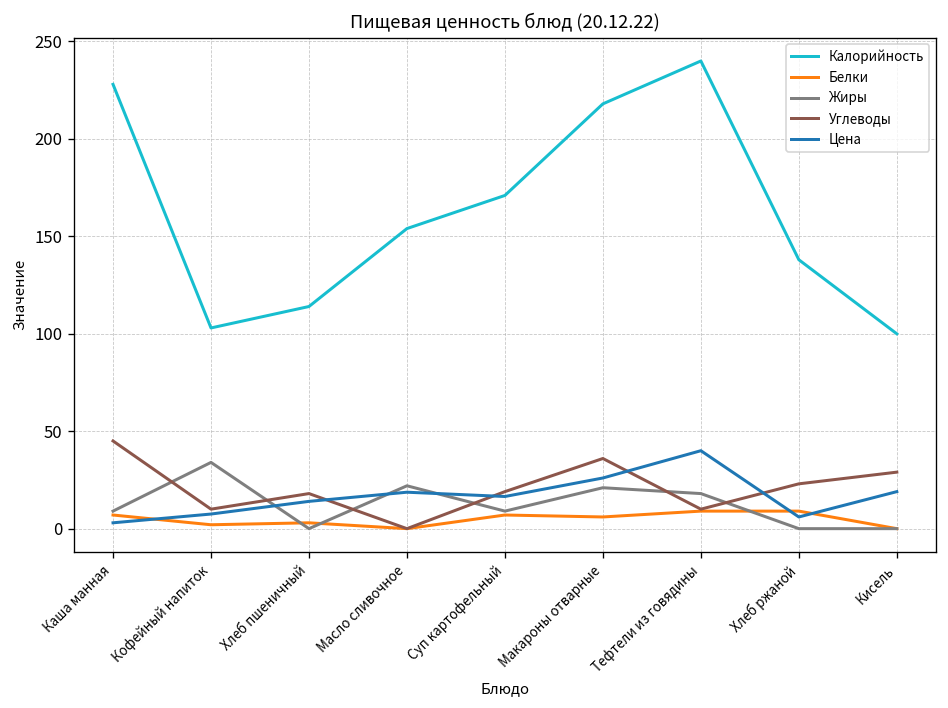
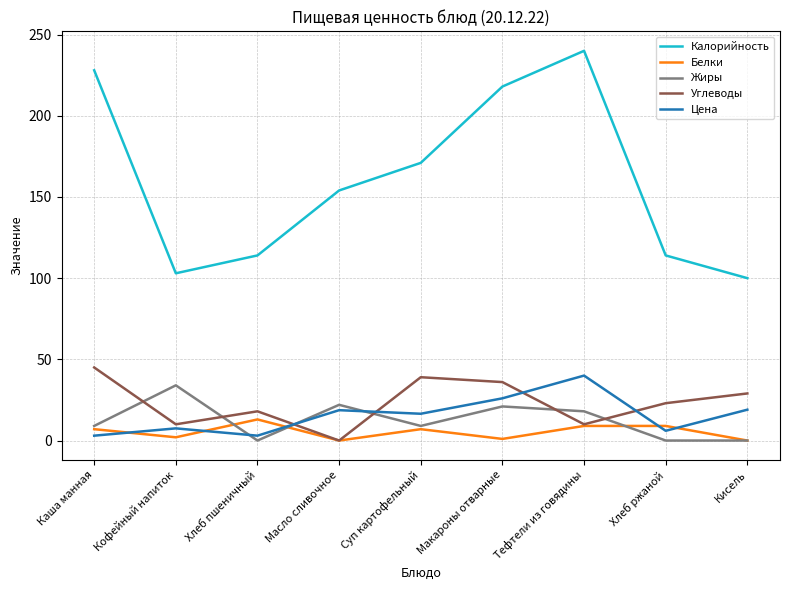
  {
    "Калорийность": {
      "Каша манная": 228,
      "Кофейный напиток": 103,
      "Хлеб пшеничный": 114,
      "Масло сливочное": 154,
      "Суп картофельный": 171,
      "Макароны отварные": 218,
      "Тефтели из говядины": 240,
-     "Хлеб ржаной": 138,
+     "Хлеб ржаной": 114,
      "Кисель": 100
    },
    "Белки": {
      "Каша манная": 7,
      "Кофейный напиток": 2,
-     "Хлеб пшеничный": 3,
+     "Хлеб пшеничный": 13,
      "Суп картофельный": 7,
-     "Макароны отварные": 6,
+     "Макароны отварные": 1,
      "Хлеб ржаной": 9
    },
    "Жиры": {
      "Каша манная": 9,
      "Кофейный напиток": 34,
      "Хлеб пшеничный": 0,
      "Масло сливочное": 22,
      "Суп картофельный": 9,
      "Макароны отварные": 21,
      "Тефтели из говядины": 18,
      "Хлеб ржаной": 0
    },
    "Углеводы": {
      "Каша манная": 45,
      "Кофейный напиток": 10,
      "Хлеб пшеничный": 18,
-     "Суп картофельный": 19,
+     "Суп картофельный": 39,
      "Макароны отварные": 36,
      "Хлеб ржаной": 23,
      "Кисель": 29
    },
    "Цена": {
      "Каша манная": 3,
      "Кофейный напиток": 8,
-     "Хлеб пшеничный": 14,
+     "Хлеб пшеничный": 3,
      "Масло сливочное": 19,
      "Суп картофельный": 17,
      "Макароны отварные": 26,
      "Тефтели из говядины": 40,
      "Хлеб ржаной": 6,
      "Кисель": 19
    }
  }
